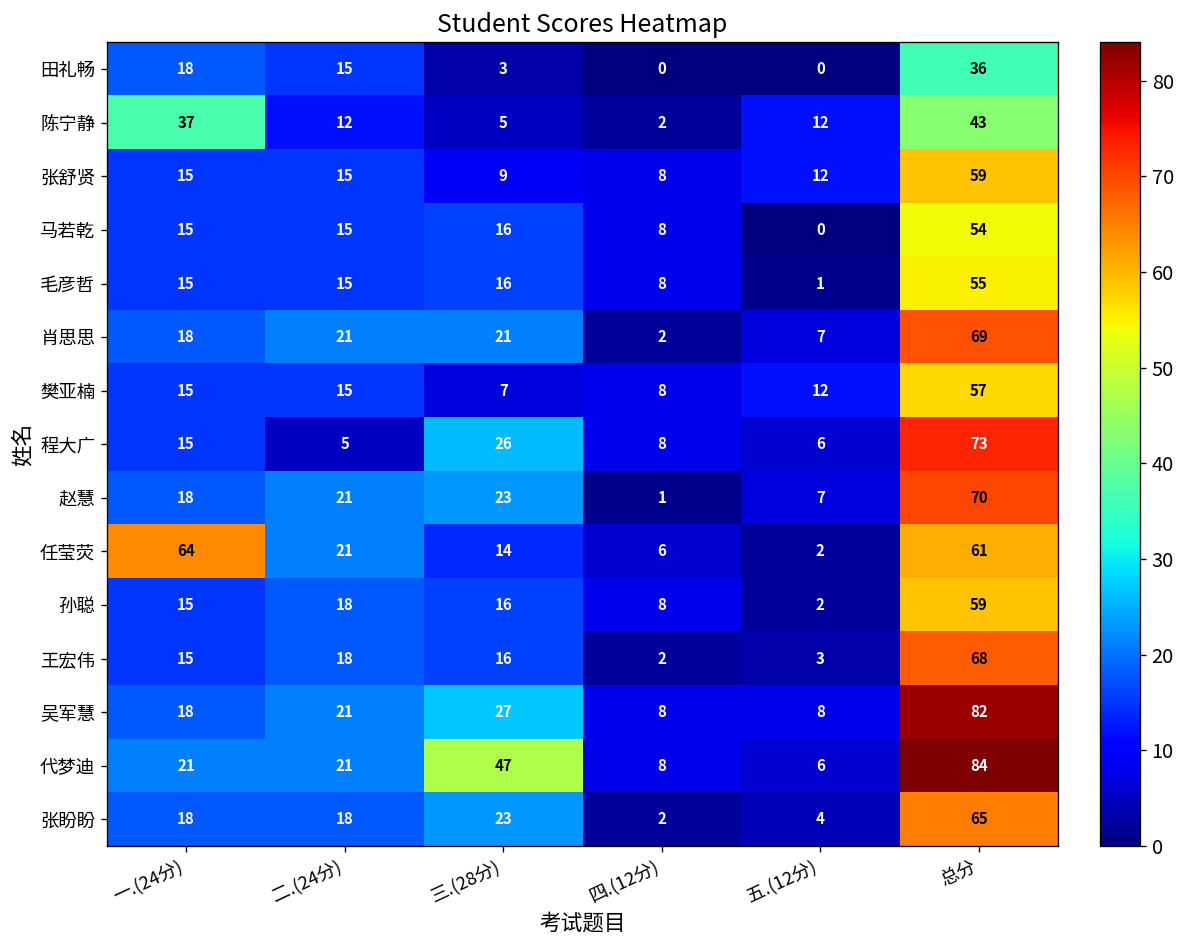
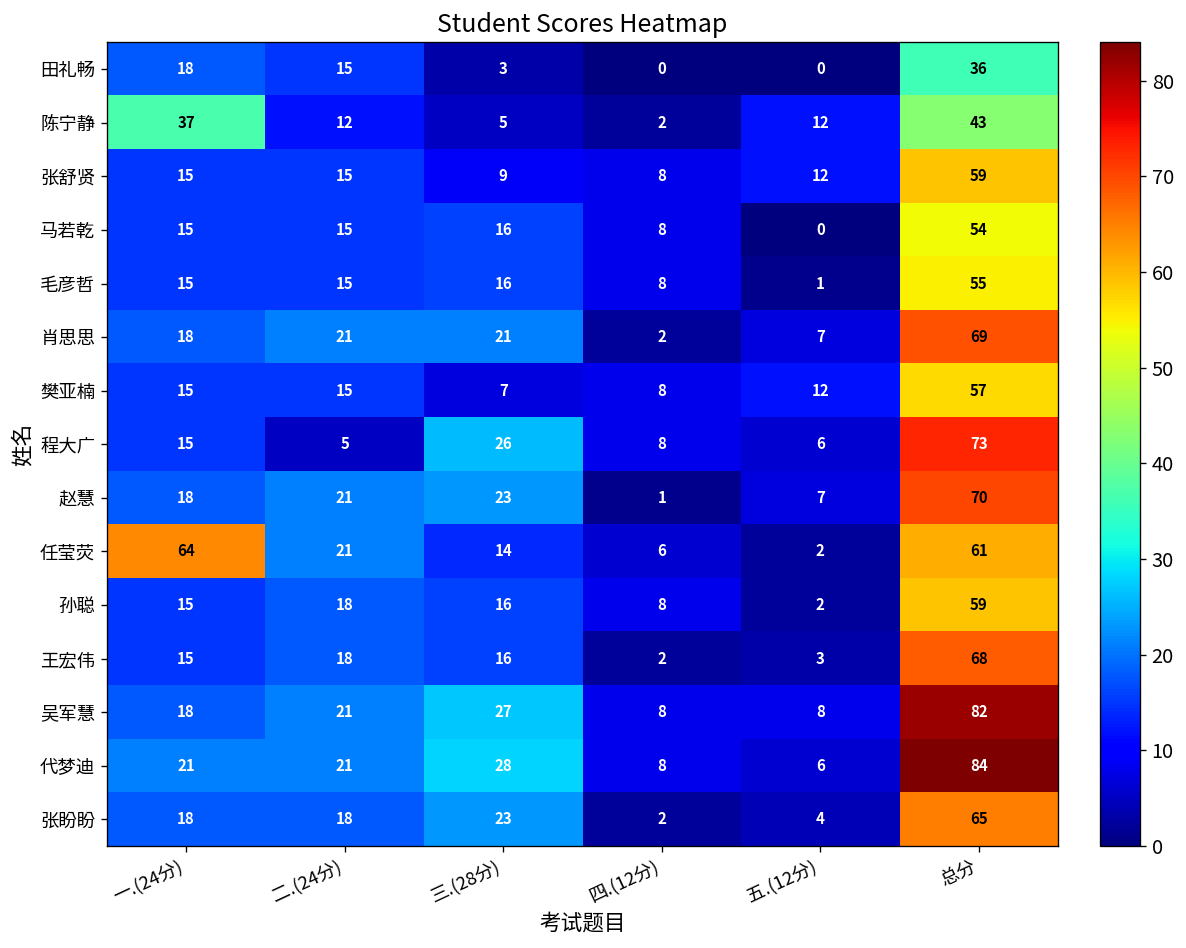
  {
    "田礼畅": {
      "一.(24分)": 18,
      "二.(24分)": 15,
      "三.(28分)": 3,
      "四.(12分)": 0,
      "五.(12分)": 0,
      "总分": 36
    },
    "陈宁静": {
      "一.(24分)": 37,
      "二.(24分)": 12,
      "三.(28分)": 5,
      "四.(12分)": 2,
      "五.(12分)": 12,
      "总分": 43
    },
    "张舒贤": {
      "一.(24分)": 15,
      "二.(24分)": 15,
      "三.(28分)": 9,
      "四.(12分)": 8,
      "五.(12分)": 12,
      "总分": 59
    },
    "马若乾": {
      "一.(24分)": 15,
      "二.(24分)": 15,
      "三.(28分)": 16,
      "四.(12分)": 8,
      "五.(12分)": 0,
      "总分": 54
    },
    "毛彦哲": {
      "一.(24分)": 15,
      "二.(24分)": 15,
      "三.(28分)": 16,
      "四.(12分)": 8,
      "五.(12分)": 1,
      "总分": 55
    },
    "肖思思": {
      "一.(24分)": 18,
      "二.(24分)": 21,
      "三.(28分)": 21,
      "四.(12分)": 2,
      "五.(12分)": 7,
      "总分": 69
    },
    "樊亚楠": {
      "一.(24分)": 15,
      "二.(24分)": 15,
      "三.(28分)": 7,
      "四.(12分)": 8,
      "五.(12分)": 12,
      "总分": 57
    },
    "程大广": {
      "一.(24分)": 15,
      "二.(24分)": 5,
      "三.(28分)": 26,
      "四.(12分)": 8,
      "五.(12分)": 6,
      "总分": 73
    },
    "赵慧": {
      "一.(24分)": 18,
      "二.(24分)": 21,
      "三.(28分)": 23,
      "四.(12分)": 1,
      "五.(12分)": 7,
      "总分": 70
    },
    "任莹荧": {
      "一.(24分)": 64,
      "二.(24分)": 21,
      "三.(28分)": 14,
      "四.(12分)": 6,
      "五.(12分)": 2,
      "总分": 61
    },
    "孙聪": {
      "一.(24分)": 15,
      "二.(24分)": 18,
      "三.(28分)": 16,
      "四.(12分)": 8,
      "五.(12分)": 2,
      "总分": 59
    },
    "王宏伟": {
      "一.(24分)": 15,
      "二.(24分)": 18,
      "三.(28分)": 16,
      "四.(12分)": 2,
      "五.(12分)": 3,
      "总分": 68
    },
    "吴军慧": {
      "一.(24分)": 18,
      "二.(24分)": 21,
      "三.(28分)": 27,
      "四.(12分)": 8,
      "五.(12分)": 8,
      "总分": 82
    },
    "代梦迪": {
      "一.(24分)": 21,
      "二.(24分)": 21,
-     "三.(28分)": 47,
+     "三.(28分)": 28,
      "四.(12分)": 8,
      "五.(12分)": 6,
      "总分": 84
    },
    "张盼盼": {
      "一.(24分)": 18,
      "二.(24分)": 18,
      "三.(28分)": 23,
      "四.(12分)": 2,
      "五.(12分)": 4,
      "总分": 65
    }
  }
